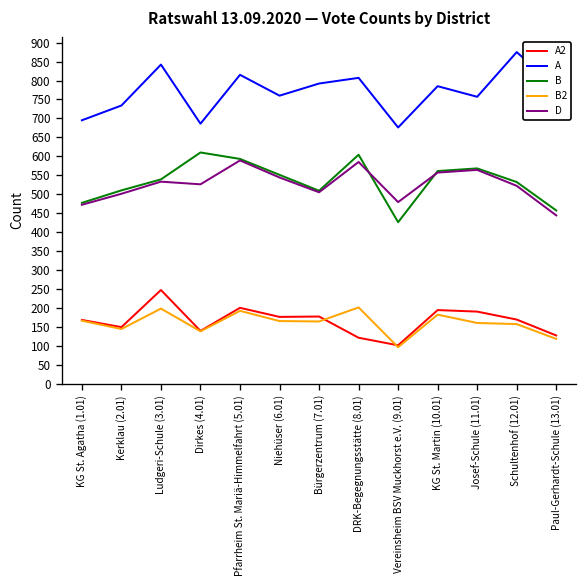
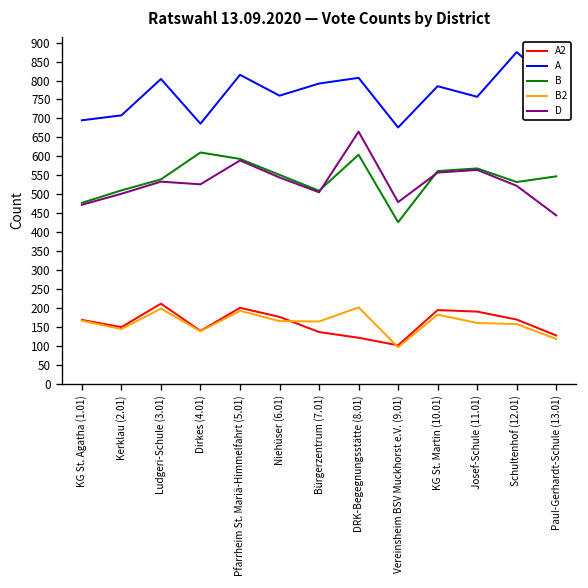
  {
    "A2": {
-     "Ludgeri-Schule (3.01)": 250,
+     "Ludgeri-Schule (3.01)": 210,
      "Niehüser (6.01)": 180,
-     "Bürgerzentrum (7.01)": 180,
+     "Bürgerzentrum (7.01)": 140,
      "DRK-Begegnungsstätte (8.01)": 120,
      "KG St. Martin (10.01)": 190,
      "Josef-Schule (11.01)": 190,
      "Schultenhof (12.01)": 170,
      "Paul-Gerhardt-Schule (13.01)": 130
    },
    "A": {
      "KG St. Agatha (1.01)": 700,
-     "Kerklau (2.01)": 730,
-     "Ludgeri-Schule (3.01)": 840,
+     "Kerklau (2.01)": 710,
+     "Ludgeri-Schule (3.01)": 800,
      "Dirkes (4.01)": 690,
      "Pfarrheim St. Mariä-Himmelfahrt (5.01)": 820,
      "Niehüser (6.01)": 760,
      "Bürgerzentrum (7.01)": 790,
      "DRK-Begegnungsstätte (8.01)": 810,
      "Vereinsheim BSV Muckhorst e.V. (9.01)": 680,
      "KG St. Martin (10.01)": 790,
      "Josef-Schule (11.01)": 760,
      "Schultenhof (12.01)": 880
    },
    "B": {
      "Kerklau (2.01)": 510,
      "Dirkes (4.01)": 610,
      "DRK-Begegnungsstätte (8.01)": 600,
      "Vereinsheim BSV Muckhorst e.V. (9.01)": 430,
      "Schultenhof (12.01)": 530,
-     "Paul-Gerhardt-Schule (13.01)": 460
+     "Paul-Gerhardt-Schule (13.01)": 550
    },
    "B2": {
      "Ludgeri-Schule (3.01)": 200,
      "Niehüser (6.01)": 170,
      "Bürgerzentrum (7.01)": 160,
      "DRK-Begegnungsstätte (8.01)": 200,
      "KG St. Martin (10.01)": 180,
      "Josef-Schule (11.01)": 160,
      "Schultenhof (12.01)": 160,
      "Paul-Gerhardt-Schule (13.01)": 120
    },
    "D": {
      "Kerklau (2.01)": 500,
      "Dirkes (4.01)": 530,
-     "DRK-Begegnungsstätte (8.01)": 590,
+     "DRK-Begegnungsstätte (8.01)": 670,
      "Vereinsheim BSV Muckhorst e.V. (9.01)": 480,
      "Schultenhof (12.01)": 520,
      "Paul-Gerhardt-Schule (13.01)": 440
    }
  }
